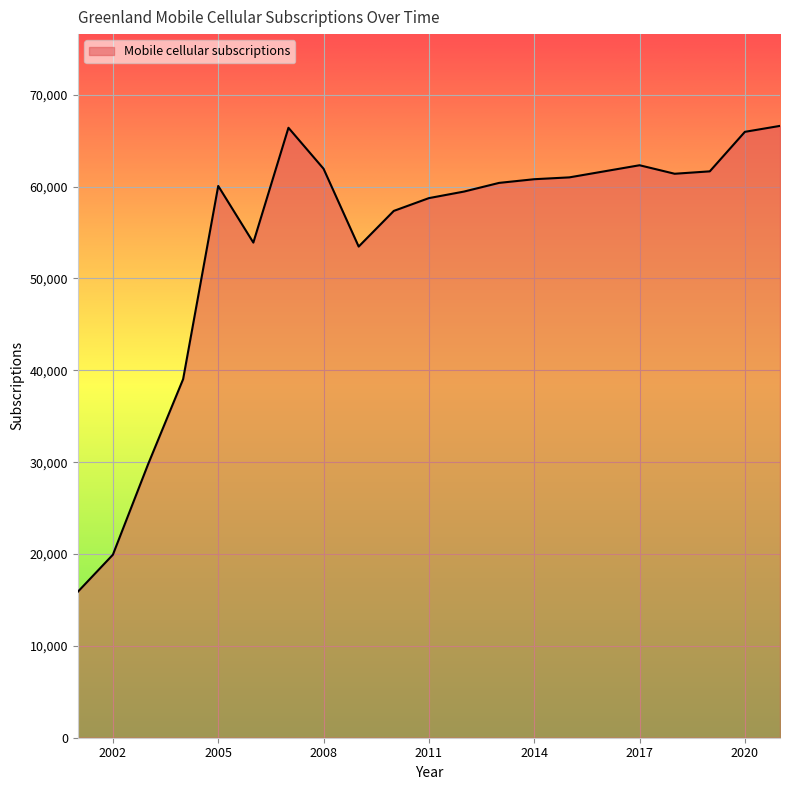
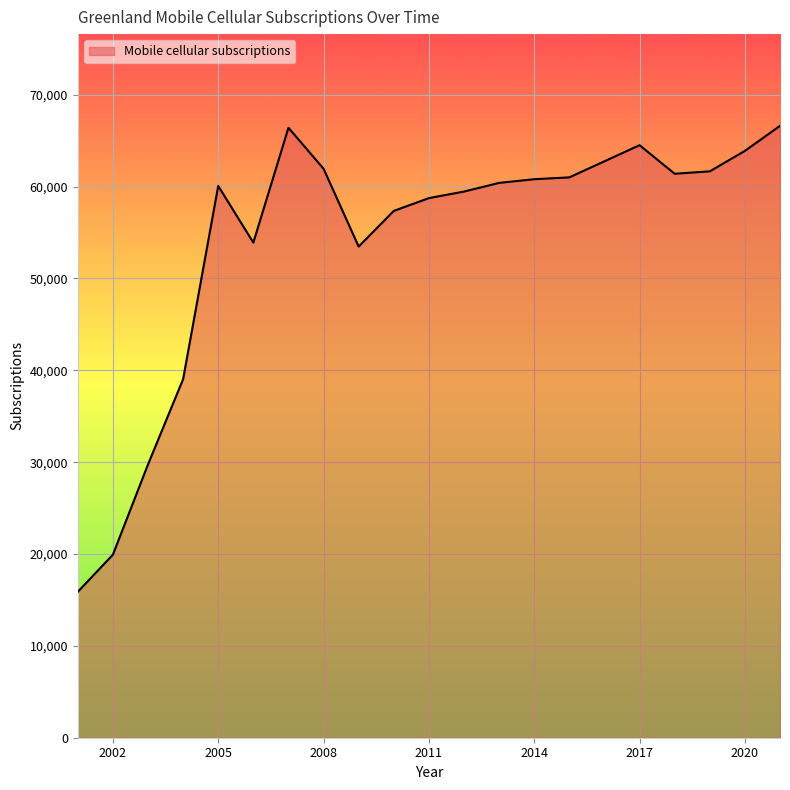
  {
    "2002": "20,000",
    "2005": "60,000",
    "2008": "62,000",
    "2011": "59,000",
    "2014": "61,000",
-   "2017": "62,000",
-   "2020": "66,000"
+   "2017": "65,000",
+   "2020": "64,000"
  }
